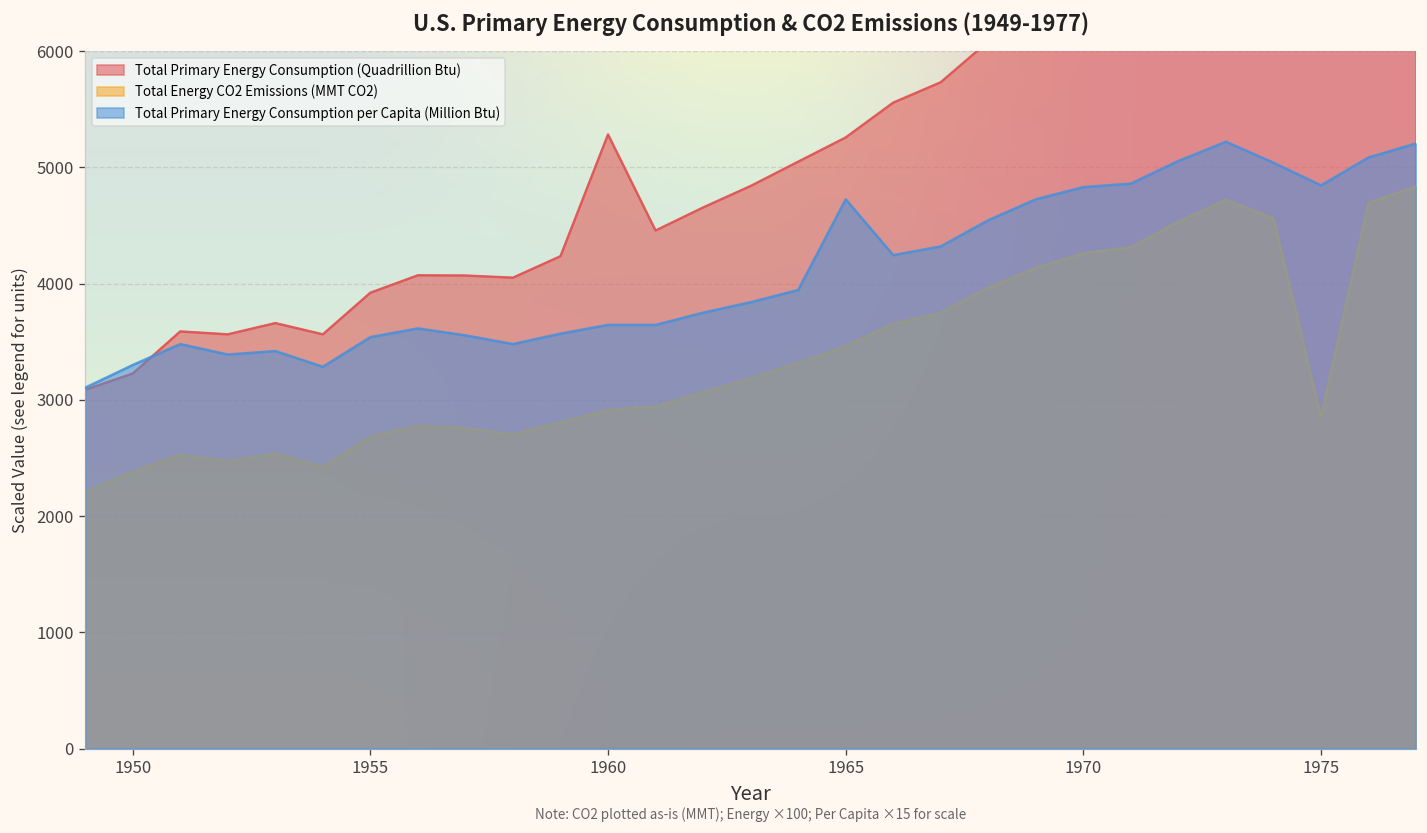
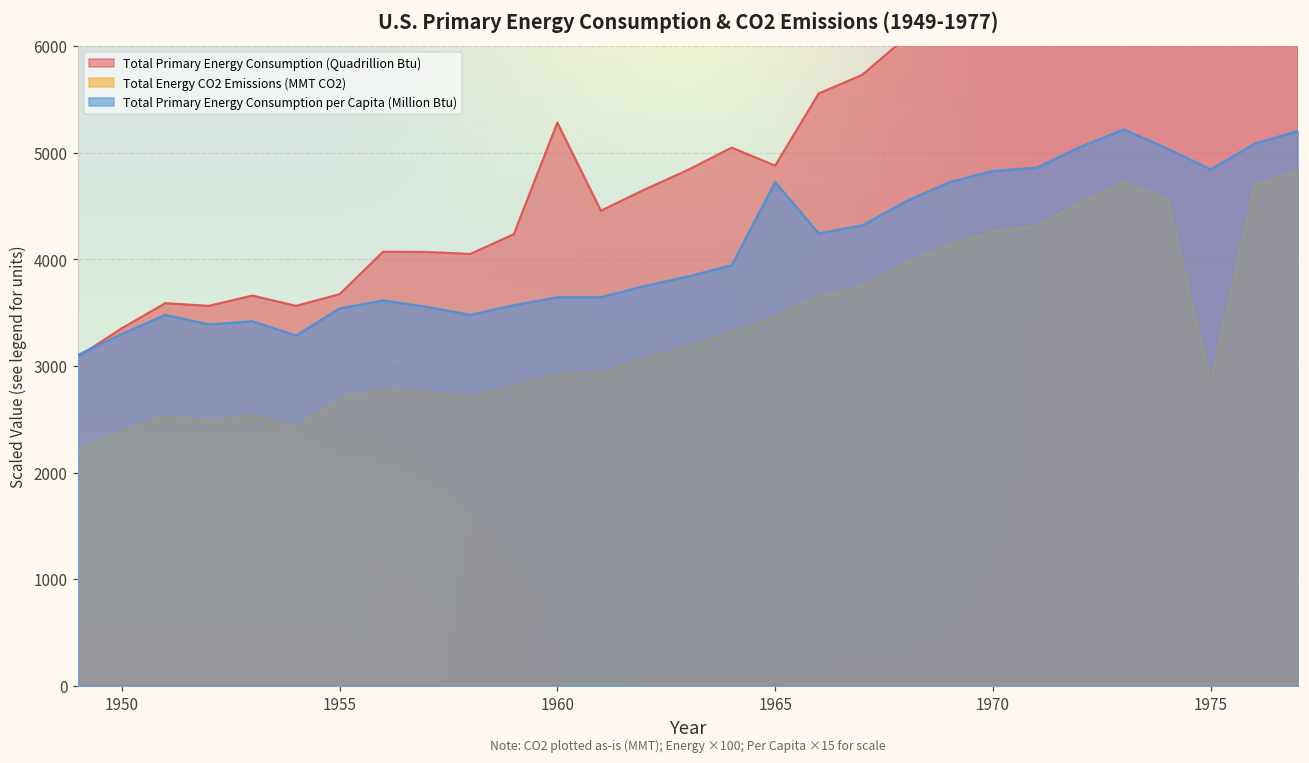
  {
    "Total Primary Energy Consumption (Quadrillion Btu)": {
-     "1950": 3200,
-     "1955": 3900,
+     "1950": 3400,
+     "1955": 3700,
      "1960": 5300,
-     "1965": 5300
+     "1965": 4900
    },
    "Total Energy CO2 Emissions (MMT CO2)": {
      "1950": 2400,
      "1955": 2700,
      "1960": 2900,
      "1965": 3500,
      "1970": 4300,
      "1975": 2900
    },
    "Total Primary Energy Consumption per Capita (Million Btu)": {
      "1950": 3300,
      "1955": 3500,
      "1960": 3600,
      "1965": 4700,
      "1970": 4800,
      "1975": 4800
    }
  }
